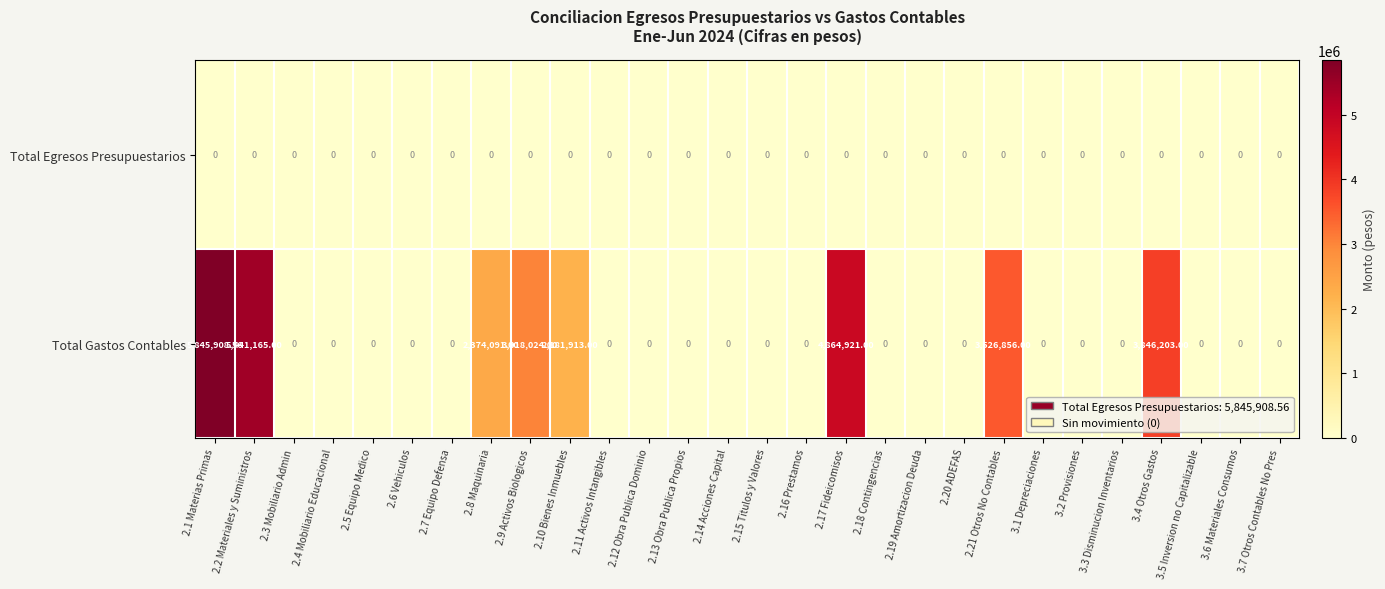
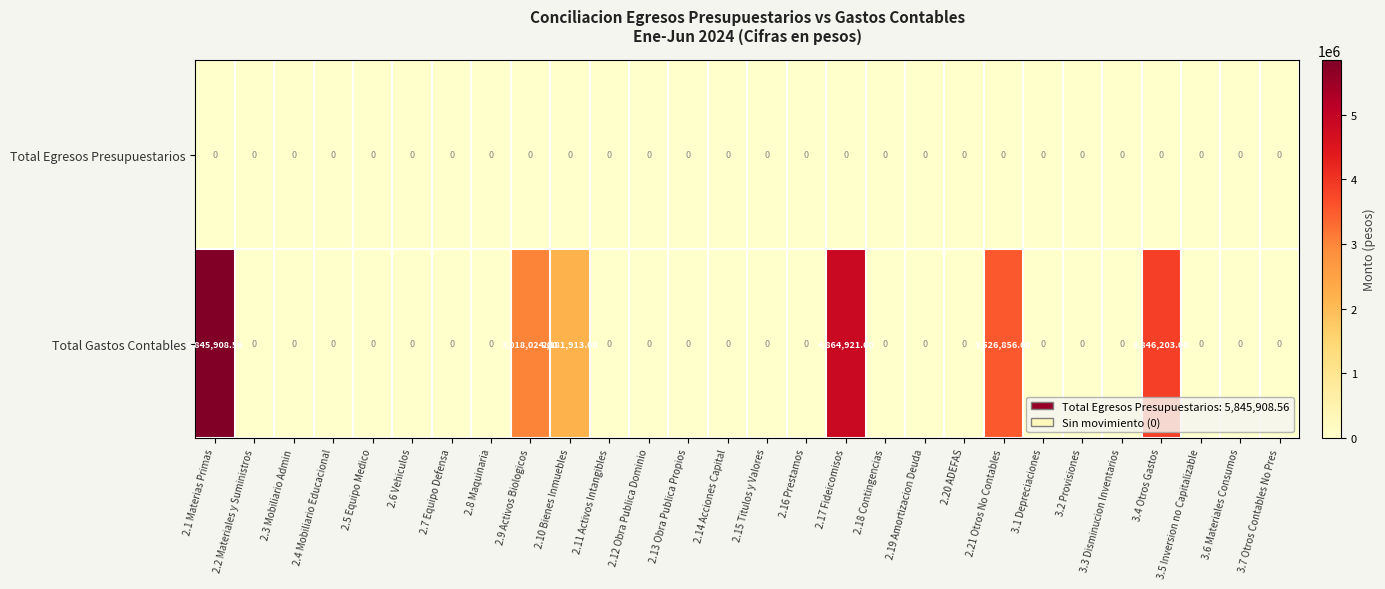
  {
    "Total Egresos Presupuestarios": {
      "2.1 Materias Primas": "0",
      "2.2 Materiales y Suministros": "0",
      "2.3 Mobiliario Admin": "0",
      "2.4 Mobiliario Educacional": "0",
      "2.5 Equipo Medico": "0",
      "2.6 Vehiculos": "0",
      "2.7 Equipo Defensa": "0",
      "2.8 Maquinaria": "0",
      "2.9 Activos Biologicos": "0",
      "2.10 Bienes Inmuebles": "0",
      "2.11 Activos Intangibles": "0",
      "2.12 Obra Publica Dominio": "0",
      "2.13 Obra Publica Propios": "0",
      "2.14 Acciones Capital": "0",
      "2.15 Titulos y Valores": "0",
      "2.16 Prestamos": "0",
      "2.17 Fideicomisos": "0",
      "2.18 Contingencias": "0",
      "2.19 Amortizacion Deuda": "0",
      "2.20 ADEFAS": "0",
      "2.21 Otros No Contables": "0",
      "3.1 Depreciaciones": "0",
      "3.2 Provisiones": "0",
      "3.3 Disminucion Inventarios": "0",
      "3.4 Otros Gastos": "0",
      "3.5 Inversion no Capitalizable": "0",
      "3.6 Materiales Consumos": "0",
      "3.7 Otros Contables No Pres": "0"
    },
    "Total Gastos Contables": {
      "2.1 Materias Primas": "5,845,908.56",
-     "2.2 Materiales y Suministros": "5,441,165.00",
+     "2.2 Materiales y Suministros": "0",
      "2.3 Mobiliario Admin": "0",
      "2.4 Mobiliario Educacional": "0",
      "2.5 Equipo Medico": "0",
      "2.6 Vehiculos": "0",
      "2.7 Equipo Defensa": "0",
-     "2.8 Maquinaria": "2,374,091.00",
+     "2.8 Maquinaria": "0",
      "2.11 Activos Intangibles": "0",
      "2.12 Obra Publica Dominio": "0",
      "2.13 Obra Publica Propios": "0",
      "2.14 Acciones Capital": "0",
      "2.15 Titulos y Valores": "0",
      "2.16 Prestamos": "0",
      "2.17 Fideicomisos": "4,864,921.00",
      "2.18 Contingencias": "0",
      "2.19 Amortizacion Deuda": "0",
      "2.20 ADEFAS": "0",
      "2.21 Otros No Contables": "3,526,856.00",
      "3.1 Depreciaciones": "0",
      "3.2 Provisiones": "0",
      "3.3 Disminucion Inventarios": "0",
      "3.4 Otros Gastos": "3,846,203.00",
      "3.5 Inversion no Capitalizable": "0",
      "3.6 Materiales Consumos": "0",
      "3.7 Otros Contables No Pres": "0"
    }
  }
